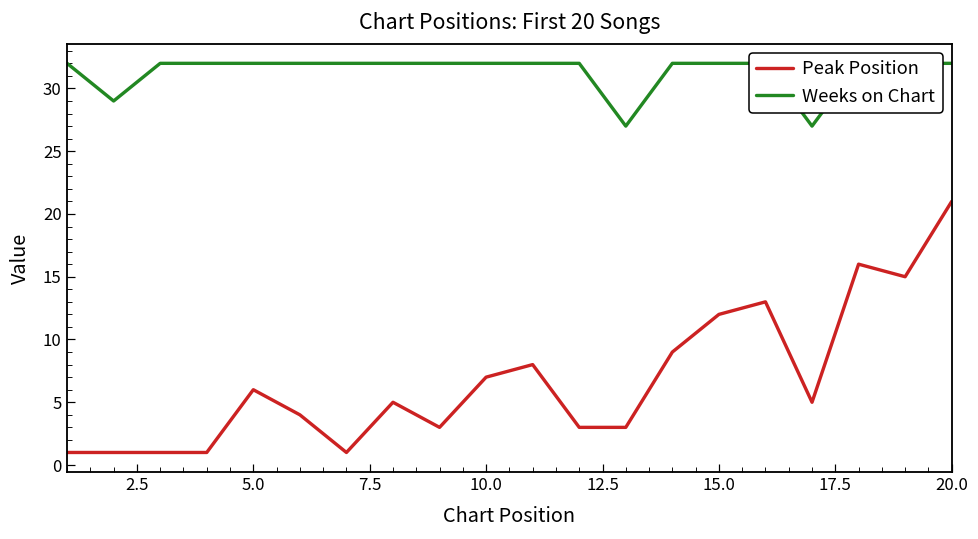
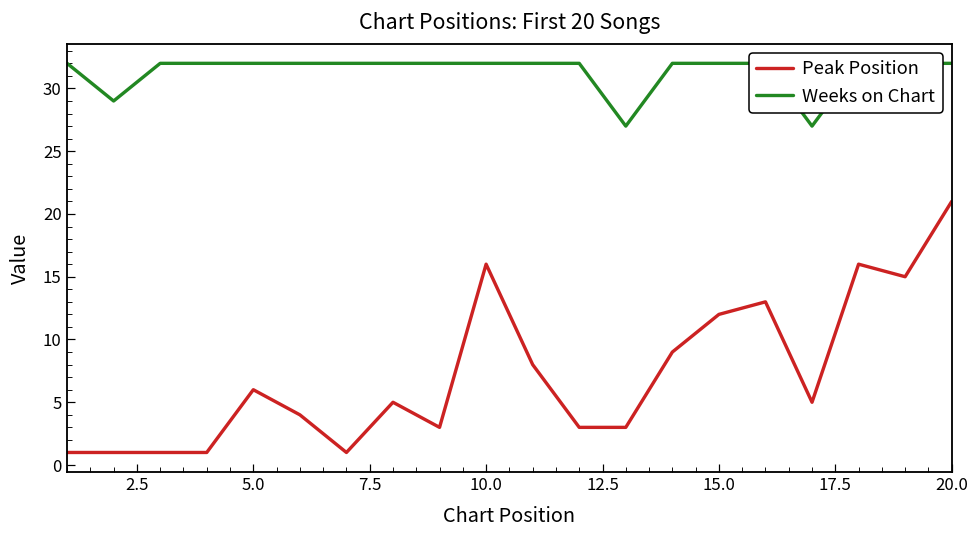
  {
    "Peak Position": {
      "5.0": 6,
-     "10.0": 7,
+     "10.0": 16,
      "15.0": 12,
      "20.0": 21
    },
    "Weeks on Chart": {
      "5.0": 32,
      "10.0": 32,
      "15.0": 32,
      "20.0": 32
    }
  }
